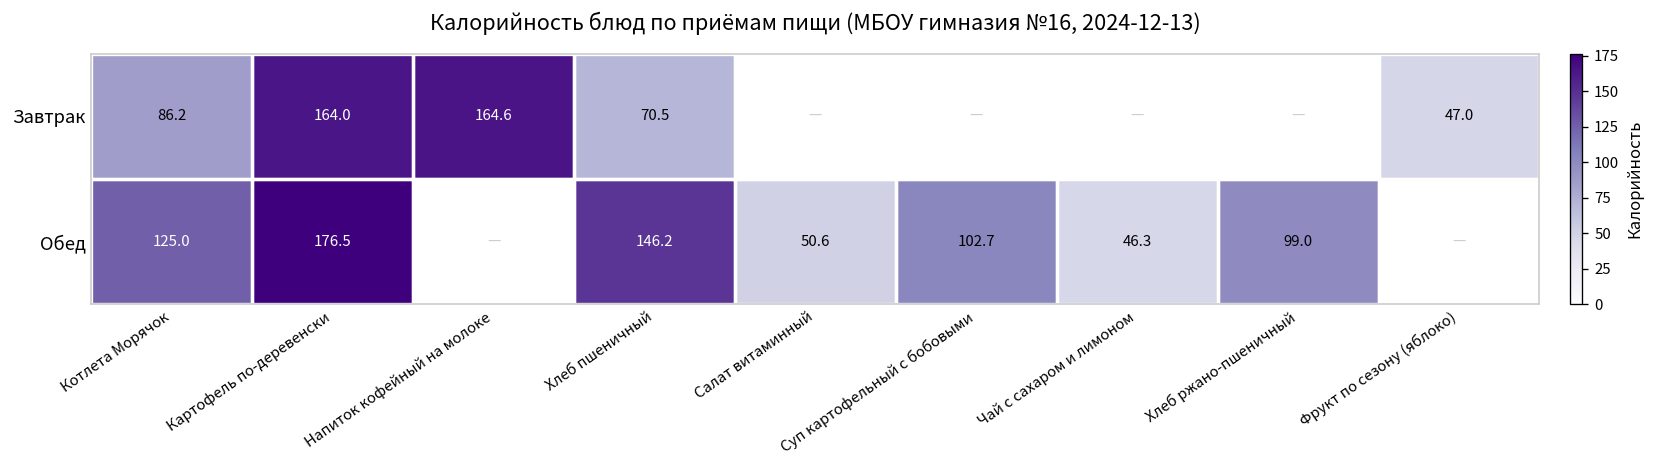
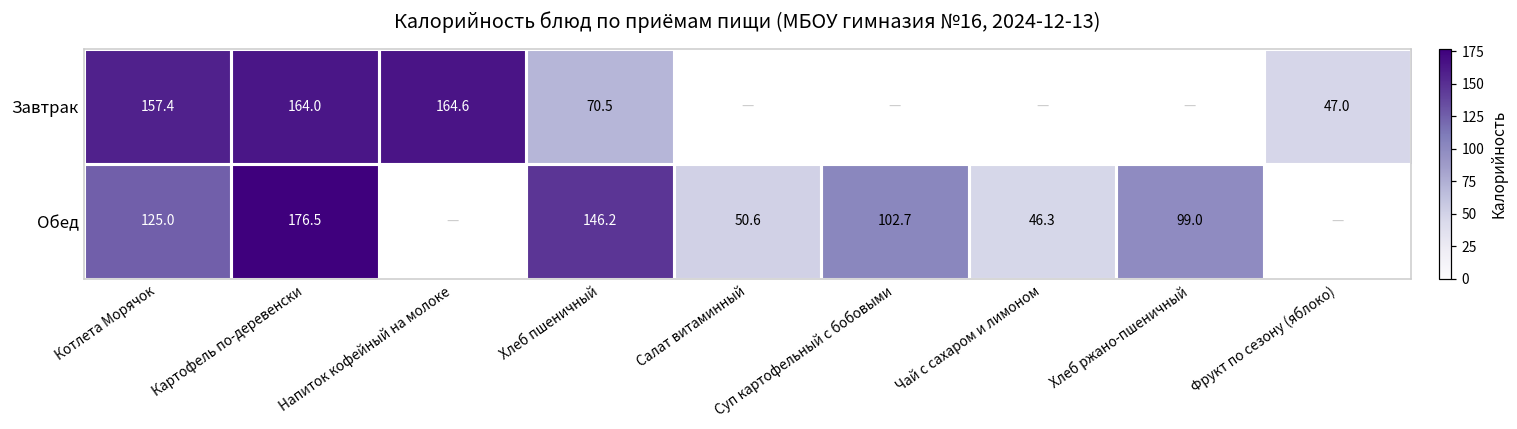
  {
    "Завтрак": {
-     "Котлета Морячок": 86.2,
+     "Котлета Морячок": 157.4,
      "Картофель по-деревенски": 164.0,
      "Напиток кофейный на молоке": 164.6,
      "Хлеб пшеничный": 70.5,
      "Фрукт по сезону (яблоко)": 47.0
    },
    "Обед": {
      "Котлета Морячок": 125.0,
      "Картофель по-деревенски": 176.5,
      "Хлеб пшеничный": 146.2,
      "Салат витаминный": 50.6,
      "Суп картофельный с бобовыми": 102.7,
      "Чай с сахаром и лимоном": 46.3,
      "Хлеб ржано-пшеничный": 99.0
    }
  }
